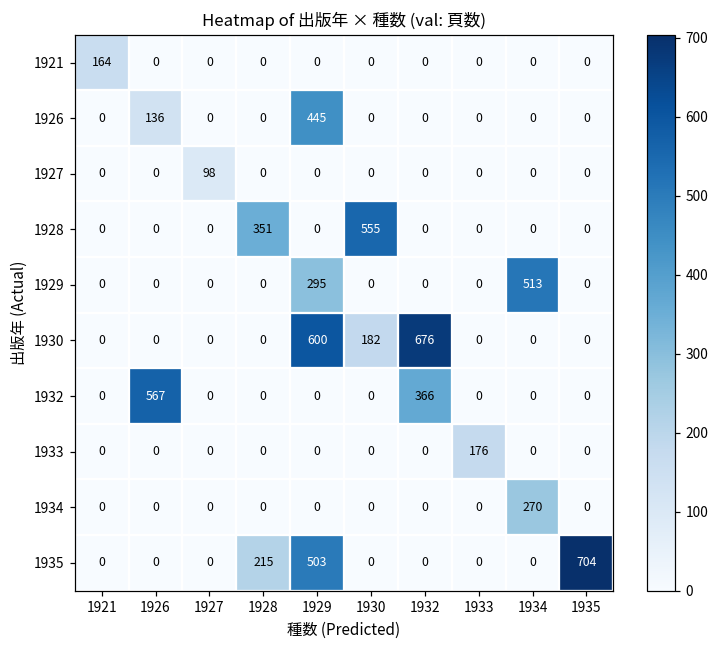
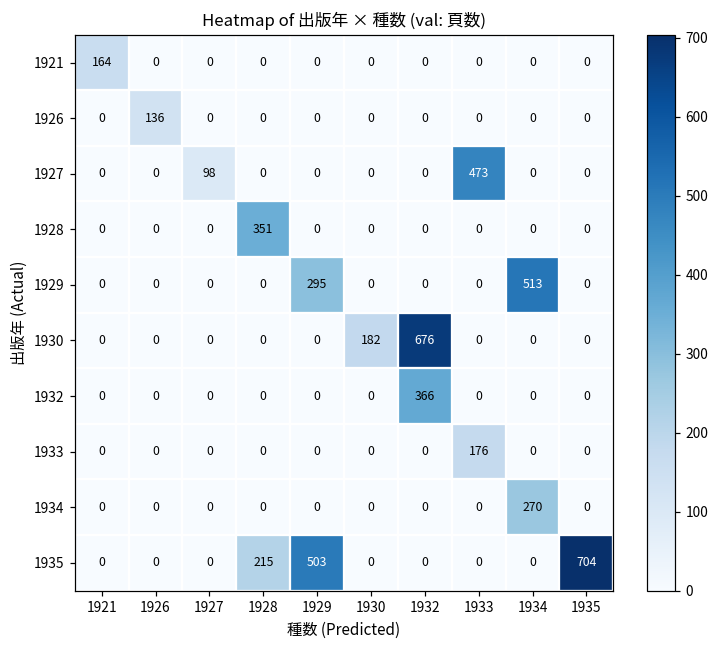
  {
    "1921": {
      "1921": 164,
      "1926": 0,
      "1927": 0,
      "1928": 0,
      "1929": 0,
      "1930": 0,
      "1932": 0,
      "1933": 0,
      "1934": 0,
      "1935": 0
    },
    "1926": {
      "1921": 0,
      "1926": 136,
      "1927": 0,
      "1928": 0,
-     "1929": 445,
+     "1929": 0,
      "1930": 0,
      "1932": 0,
      "1933": 0,
      "1934": 0,
      "1935": 0
    },
    "1927": {
      "1921": 0,
      "1926": 0,
      "1927": 98,
      "1928": 0,
      "1929": 0,
      "1930": 0,
      "1932": 0,
-     "1933": 0,
+     "1933": 473,
      "1934": 0,
      "1935": 0
    },
    "1928": {
      "1921": 0,
      "1926": 0,
      "1927": 0,
      "1928": 351,
      "1929": 0,
-     "1930": 555,
+     "1930": 0,
      "1932": 0,
      "1933": 0,
      "1934": 0,
      "1935": 0
    },
    "1929": {
      "1921": 0,
      "1926": 0,
      "1927": 0,
      "1928": 0,
      "1929": 295,
      "1930": 0,
      "1932": 0,
      "1933": 0,
      "1934": 513,
      "1935": 0
    },
    "1930": {
      "1921": 0,
      "1926": 0,
      "1927": 0,
      "1928": 0,
-     "1929": 600,
+     "1929": 0,
      "1930": 182,
      "1932": 676,
      "1933": 0,
      "1934": 0,
      "1935": 0
    },
    "1932": {
      "1921": 0,
-     "1926": 567,
+     "1926": 0,
      "1927": 0,
      "1928": 0,
      "1929": 0,
      "1930": 0,
      "1932": 366,
      "1933": 0,
      "1934": 0,
      "1935": 0
    },
    "1933": {
      "1921": 0,
      "1926": 0,
      "1927": 0,
      "1928": 0,
      "1929": 0,
      "1930": 0,
      "1932": 0,
      "1933": 176,
      "1934": 0,
      "1935": 0
    },
    "1934": {
      "1921": 0,
      "1926": 0,
      "1927": 0,
      "1928": 0,
      "1929": 0,
      "1930": 0,
      "1932": 0,
      "1933": 0,
      "1934": 270,
      "1935": 0
    },
    "1935": {
      "1921": 0,
      "1926": 0,
      "1927": 0,
      "1928": 215,
      "1929": 503,
      "1930": 0,
      "1932": 0,
      "1933": 0,
      "1934": 0,
      "1935": 704
    }
  }
